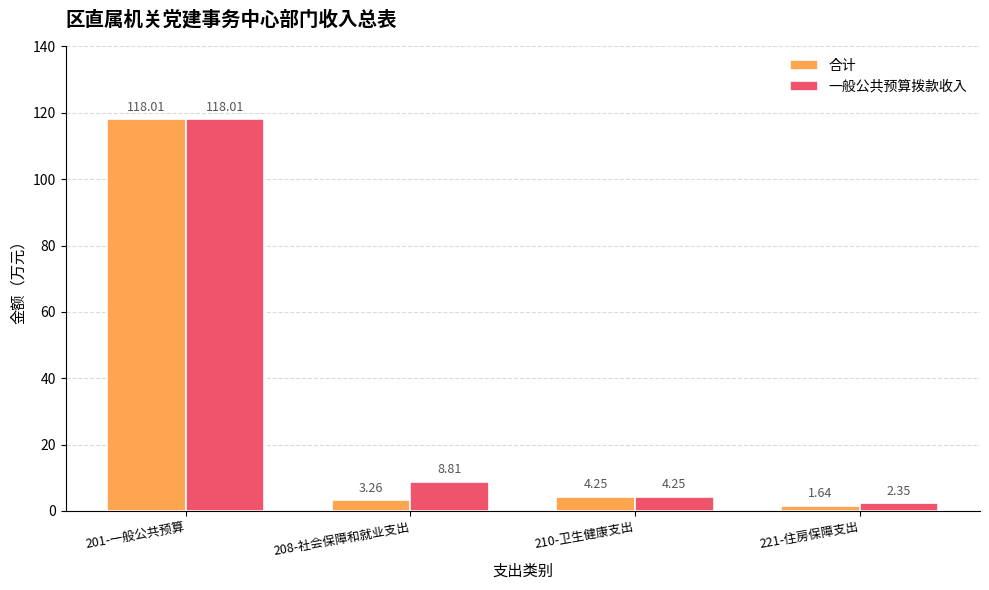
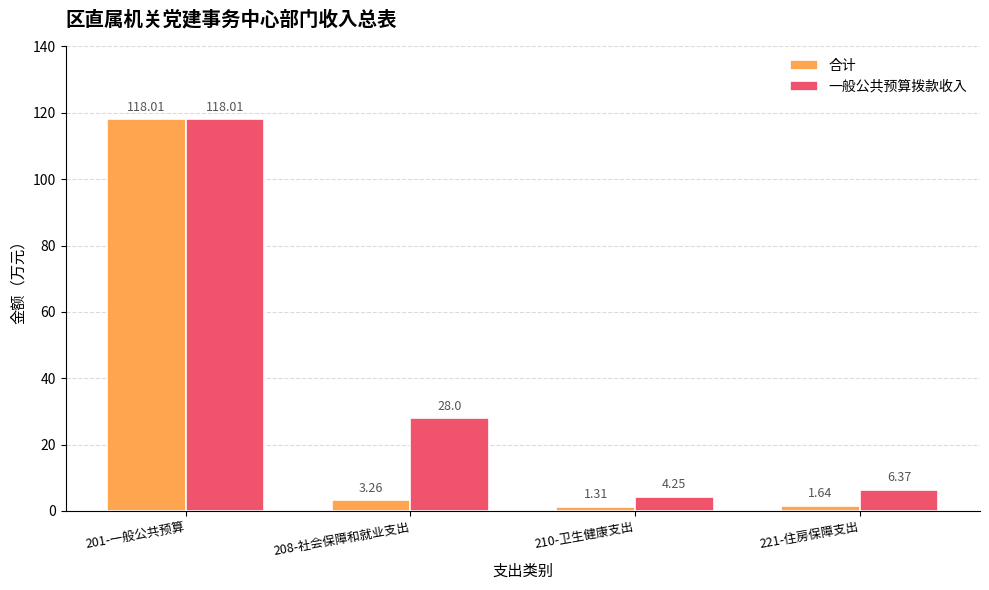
  {
    "合计": {
      "201-一般公共预算": 118.01,
      "208-社会保障和就业支出": 3.26,
-     "210-卫生健康支出": 4.25,
+     "210-卫生健康支出": 1.31,
      "221-住房保障支出": 1.64
    },
    "一般公共预算拨款收入": {
      "201-一般公共预算": 118.01,
-     "208-社会保障和就业支出": 8.81,
+     "208-社会保障和就业支出": 28.0,
      "210-卫生健康支出": 4.25,
-     "221-住房保障支出": 2.35
+     "221-住房保障支出": 6.37
    }
  }
